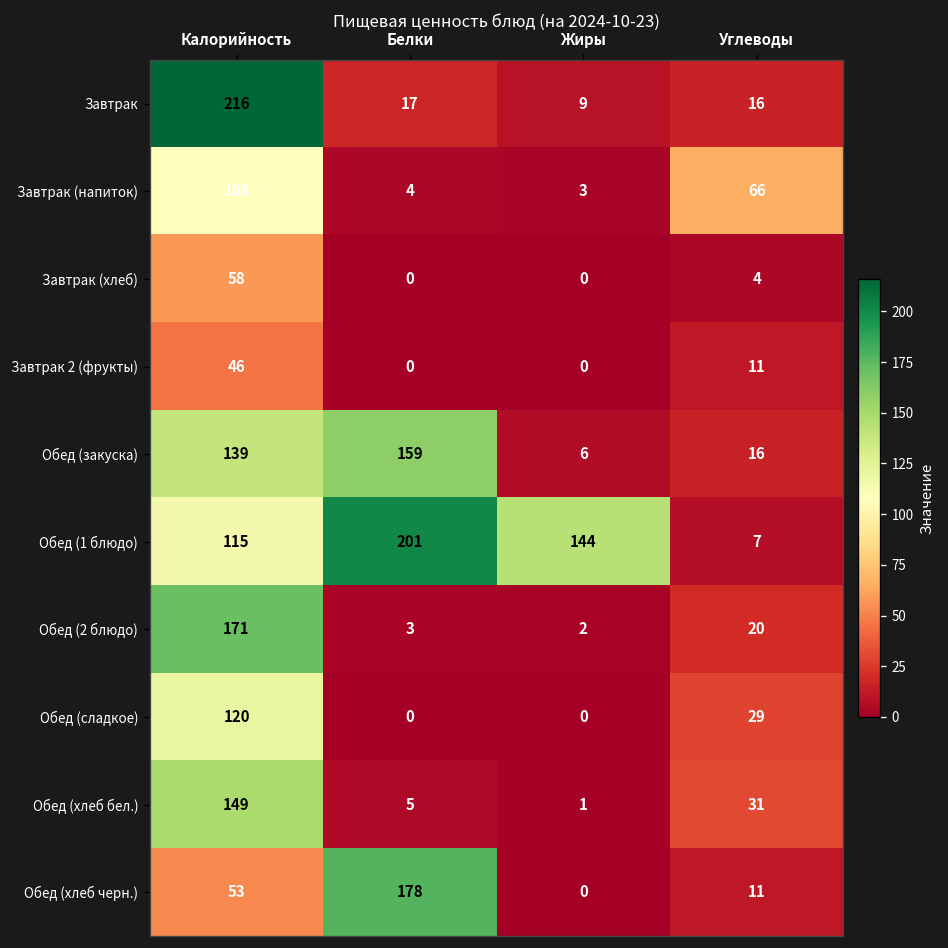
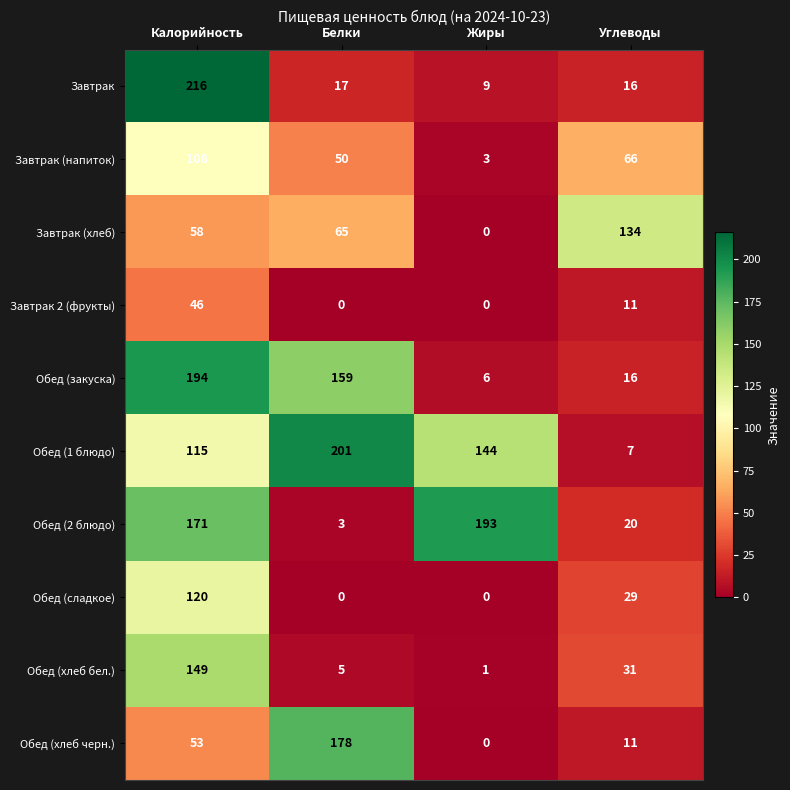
  {
    "Завтрак": {
      "Калорийность": 216,
      "Белки": 17,
      "Жиры": 9,
      "Углеводы": 16
    },
    "Завтрак (напиток)": {
      "Калорийность": 108,
-     "Белки": 4,
+     "Белки": 50,
      "Жиры": 3,
      "Углеводы": 66
    },
    "Завтрак (хлеб)": {
      "Калорийность": 58,
-     "Белки": 0,
+     "Белки": 65,
      "Жиры": 0,
-     "Углеводы": 4
+     "Углеводы": 134
    },
    "Завтрак 2 (фрукты)": {
      "Калорийность": 46,
      "Белки": 0,
      "Жиры": 0,
      "Углеводы": 11
    },
    "Обед (закуска)": {
-     "Калорийность": 139,
+     "Калорийность": 194,
      "Белки": 159,
      "Жиры": 6,
      "Углеводы": 16
    },
    "Обед (1 блюдо)": {
      "Калорийность": 115,
      "Белки": 201,
      "Жиры": 144,
      "Углеводы": 7
    },
    "Обед (2 блюдо)": {
      "Калорийность": 171,
      "Белки": 3,
-     "Жиры": 2,
+     "Жиры": 193,
      "Углеводы": 20
    },
    "Обед (сладкое)": {
      "Калорийность": 120,
      "Белки": 0,
      "Жиры": 0,
      "Углеводы": 29
    },
    "Обед (хлеб бел.)": {
      "Калорийность": 149,
      "Белки": 5,
      "Жиры": 1,
      "Углеводы": 31
    },
    "Обед (хлеб черн.)": {
      "Калорийность": 53,
      "Белки": 178,
      "Жиры": 0,
      "Углеводы": 11
    }
  }
